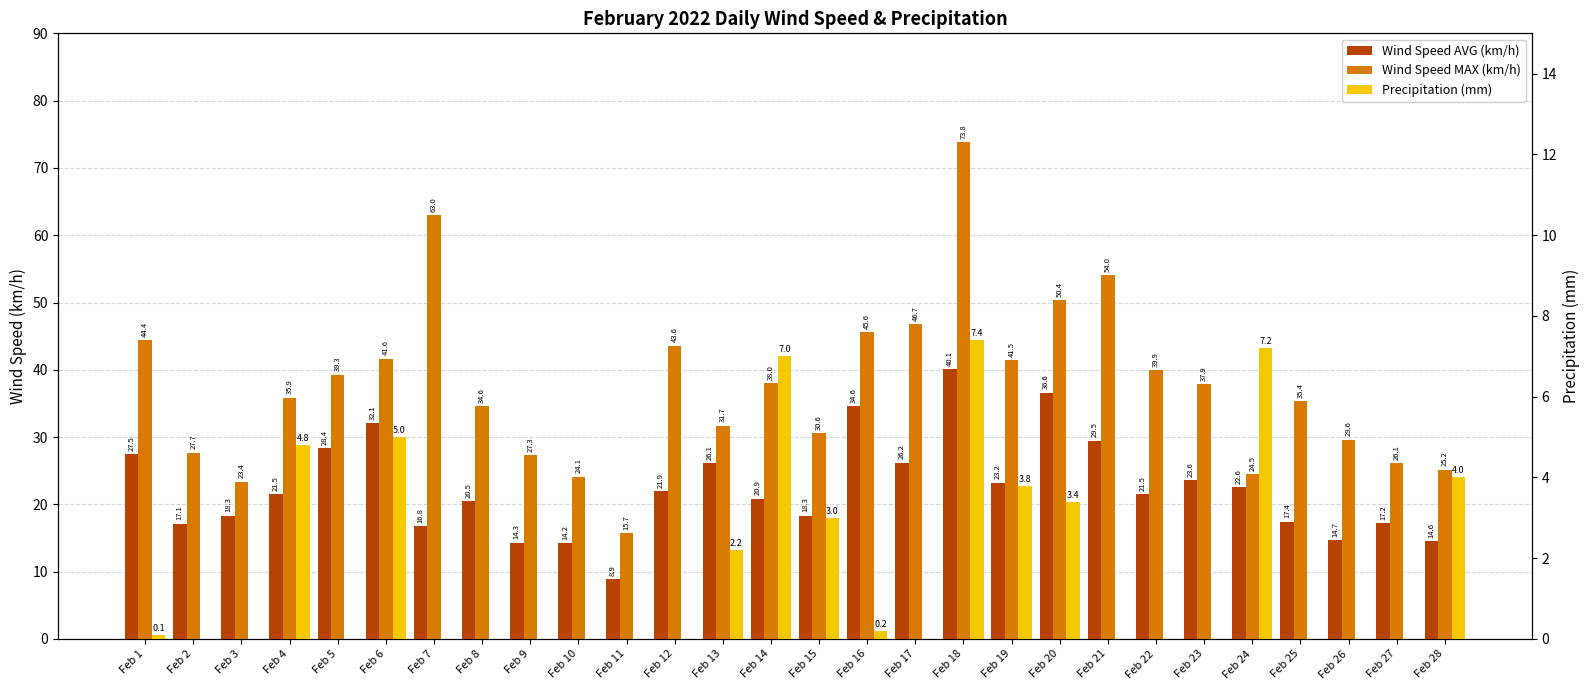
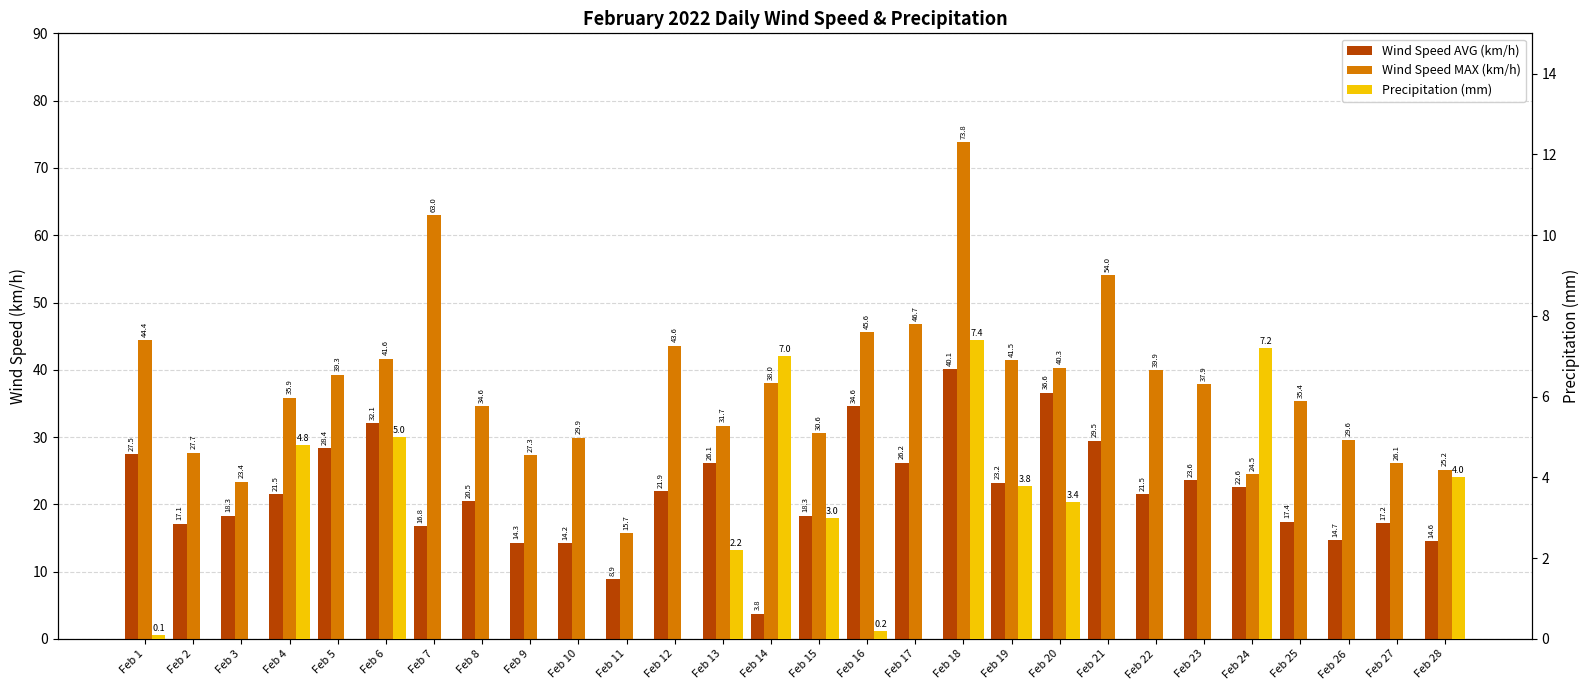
  {
    "Wind Speed AVG (km/h)": {
      "Feb 1": 27.5,
      "Feb 2": 17.1,
      "Feb 3": 18.3,
      "Feb 4": 21.5,
      "Feb 5": 28.4,
      "Feb 6": 32.1,
      "Feb 7": 16.8,
      "Feb 8": 20.5,
      "Feb 9": 14.3,
      "Feb 10": 14.2,
      "Feb 11": 8.9,
      "Feb 12": 21.9,
      "Feb 13": 26.1,
-     "Feb 14": 20.9,
+     "Feb 14": 3.8,
      "Feb 15": 18.3,
      "Feb 16": 34.6,
      "Feb 17": 26.2,
      "Feb 18": 40.1,
      "Feb 19": 23.2,
      "Feb 20": 36.6,
      "Feb 21": 29.5,
      "Feb 22": 21.5,
      "Feb 23": 23.6,
      "Feb 24": 22.6,
      "Feb 25": 17.4,
      "Feb 26": 14.7,
      "Feb 27": 17.2,
      "Feb 28": 14.6
    },
    "Wind Speed MAX (km/h)": {
      "Feb 1": 44.4,
      "Feb 2": 27.7,
      "Feb 3": 23.4,
      "Feb 4": 35.9,
      "Feb 5": 39.3,
      "Feb 6": 41.6,
      "Feb 7": 63.0,
      "Feb 8": 34.6,
      "Feb 9": 27.3,
-     "Feb 10": 24.1,
+     "Feb 10": 29.9,
      "Feb 11": 15.7,
      "Feb 12": 43.6,
      "Feb 13": 31.7,
      "Feb 14": 38.0,
      "Feb 15": 30.6,
      "Feb 16": 45.6,
      "Feb 17": 46.7,
      "Feb 18": 73.8,
      "Feb 19": 41.5,
-     "Feb 20": 50.4,
+     "Feb 20": 40.3,
      "Feb 21": 54.0,
      "Feb 22": 39.9,
      "Feb 23": 37.9,
      "Feb 24": 24.5,
      "Feb 25": 35.4,
      "Feb 26": 29.6,
      "Feb 27": 26.1,
      "Feb 28": 25.2
    },
    "Precipitation (mm)": {
      "Feb 1": 0.1,
      "Feb 4": 4.8,
      "Feb 6": 5.0,
      "Feb 13": 2.2,
      "Feb 14": 7.0,
      "Feb 15": 3.0,
      "Feb 16": 0.2,
      "Feb 18": 7.4,
      "Feb 19": 3.8,
      "Feb 20": 3.4,
      "Feb 24": 7.2,
      "Feb 28": 4.0
    }
  }
